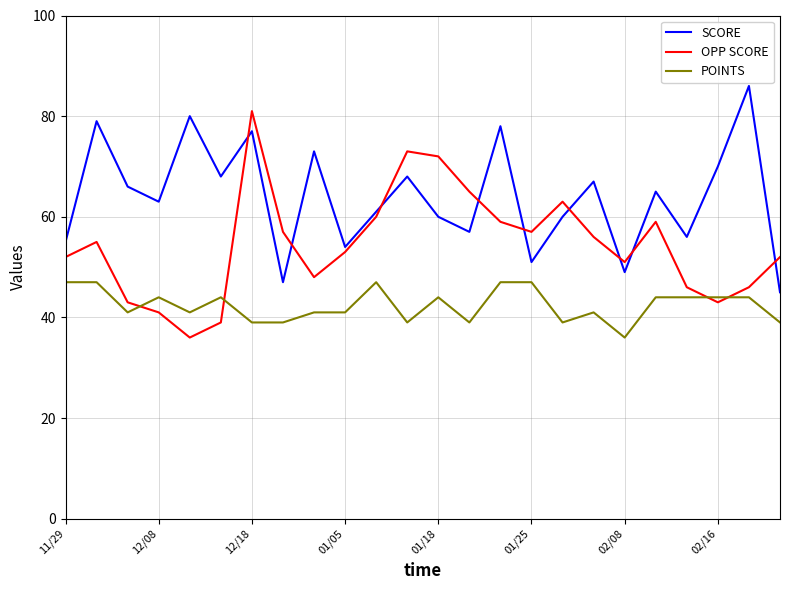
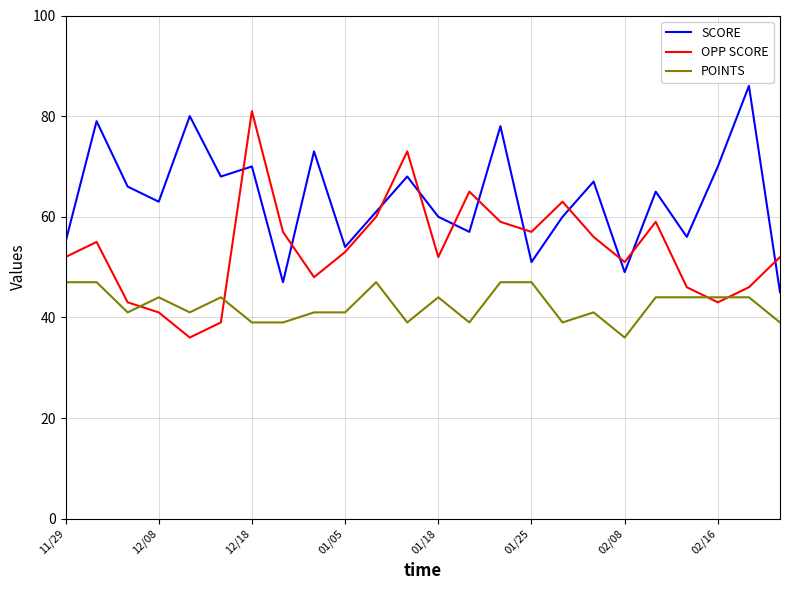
  {
    "SCORE": {
      "11/29": 55,
      "12/08": 63,
-     "12/18": 77,
+     "12/18": 70,
      "01/05": 54,
      "01/18": 60,
      "01/25": 51,
      "02/08": 49,
      "02/16": 70
    },
    "OPP SCORE": {
      "11/29": 52,
      "12/08": 41,
      "12/18": 81,
      "01/05": 53,
-     "01/18": 72,
+     "01/18": 52,
      "01/25": 57,
      "02/08": 51,
      "02/16": 43
    },
    "POINTS": {
      "11/29": 47,
      "12/08": 44,
      "12/18": 39,
      "01/05": 41,
      "01/18": 44,
      "01/25": 47,
      "02/08": 36,
      "02/16": 44
    }
  }
